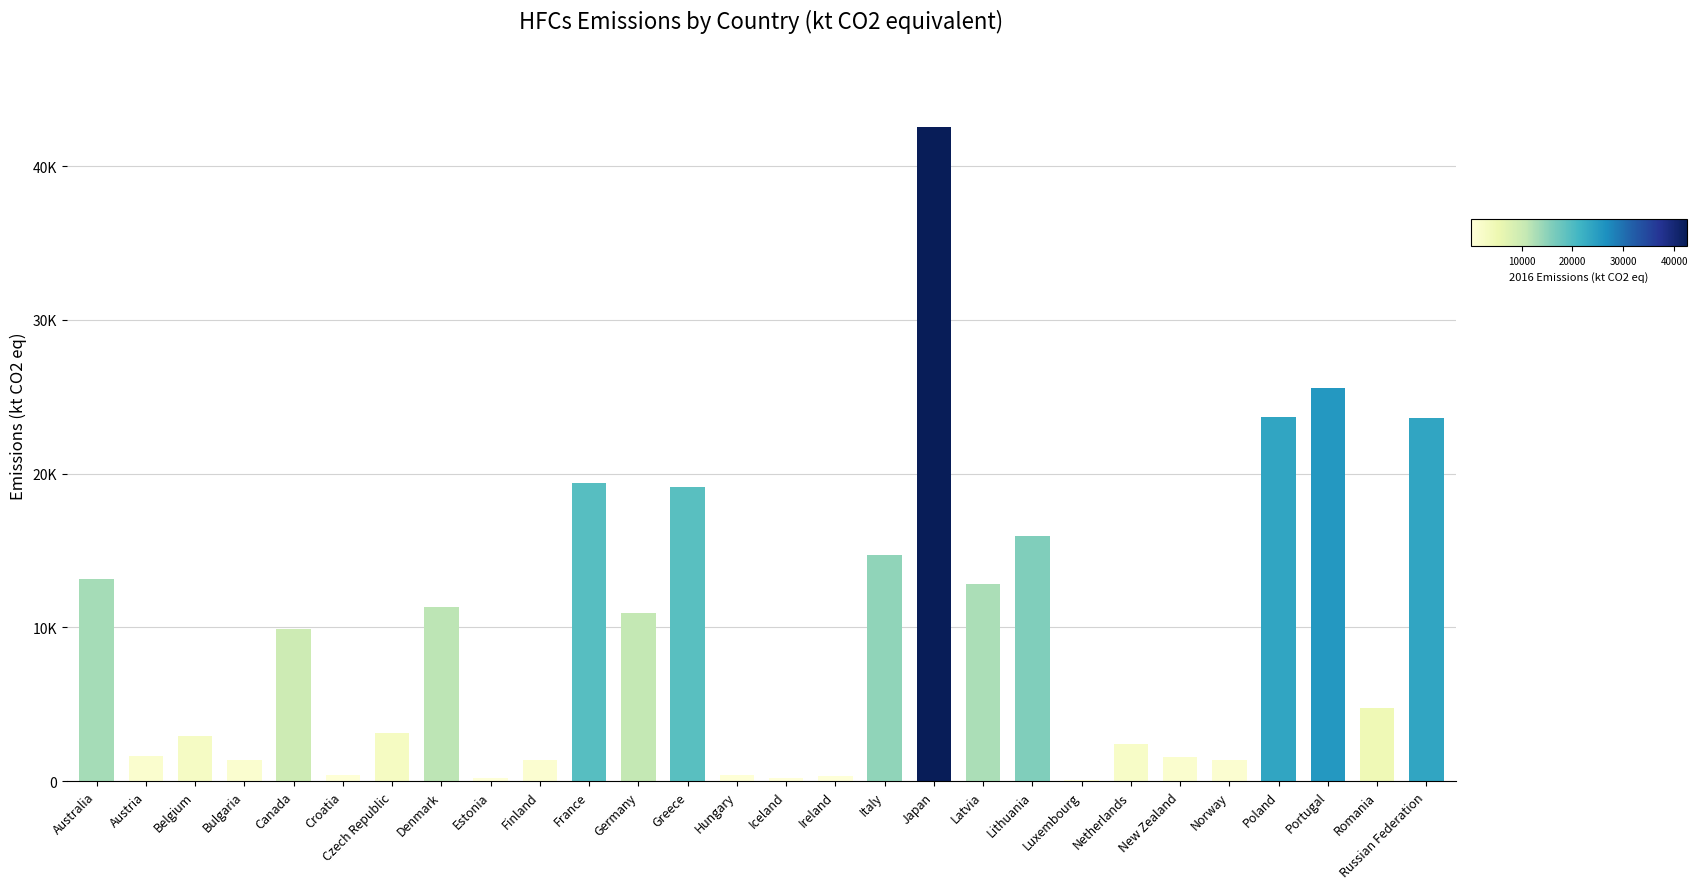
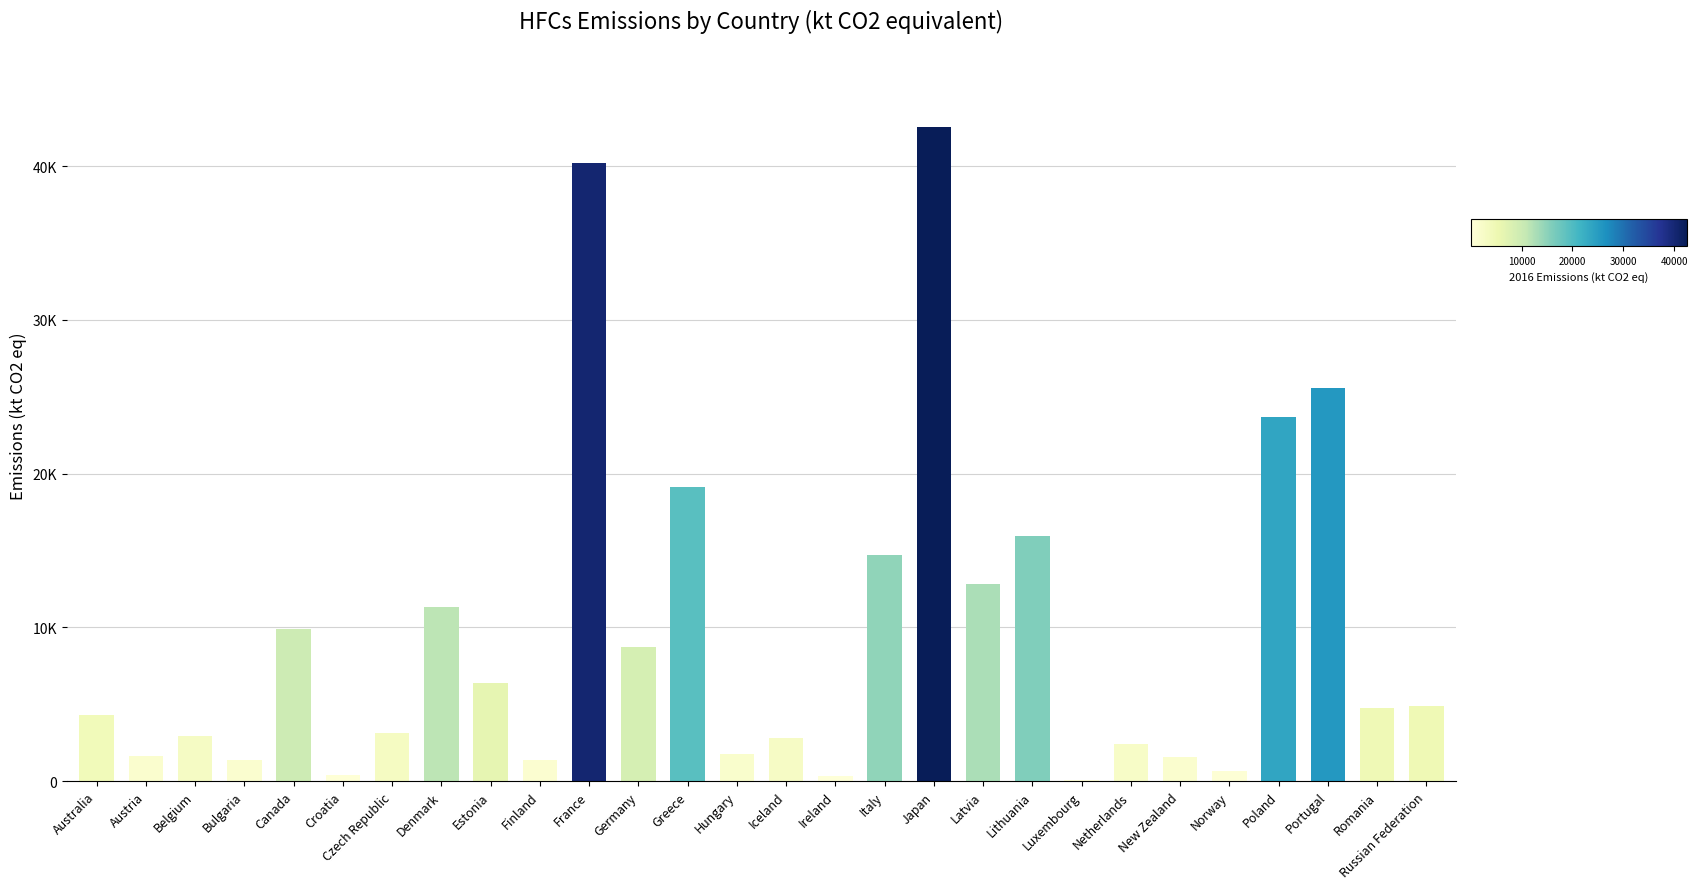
  {
-   "Australia": 13200,
+   "Australia": 4300,
    "Austria": 1600,
    "Belgium": 2900,
    "Bulgaria": 1400,
    "Canada": 9900,
    "Croatia": 400,
    "Czech Republic": 3100,
    "Denmark": 11300,
-   "Estonia": 200,
+   "Estonia": 6400,
    "Finland": 1400,
-   "France": 19400,
-   "Germany": 11000,
+   "France": 40200,
+   "Germany": 8700,
    "Greece": 19200,
-   "Hungary": 400,
-   "Iceland": 200,
+   "Hungary": 1700,
+   "Iceland": 2800,
    "Ireland": 300,
    "Italy": 14700,
    "Japan": 42500,
    "Latvia": 12800,
    "Lithuania": 16000,
    "Netherlands": 2400,
    "New Zealand": 1600,
-   "Norway": 1400,
+   "Norway": 700,
    "Poland": 23700,
    "Portugal": 25600,
    "Romania": 4800,
-   "Russian Federation": 23600
+   "Russian Federation": 4900
  }
